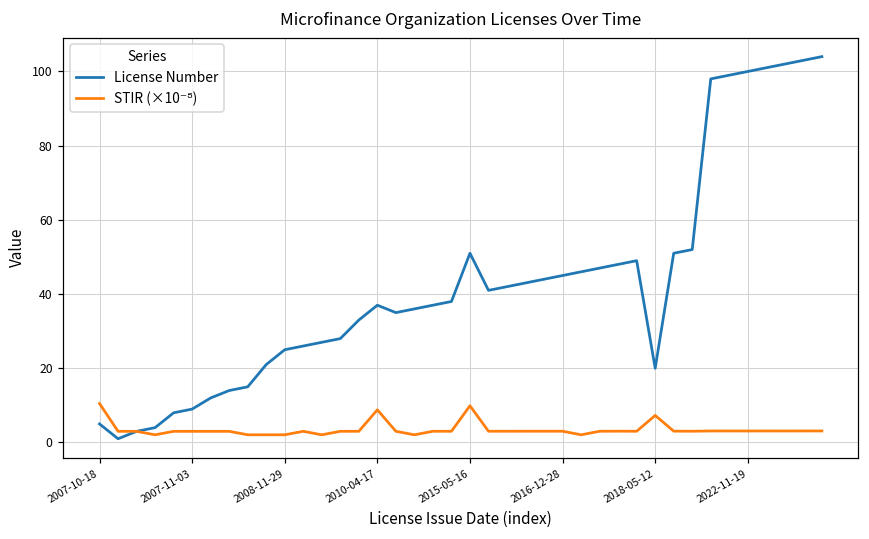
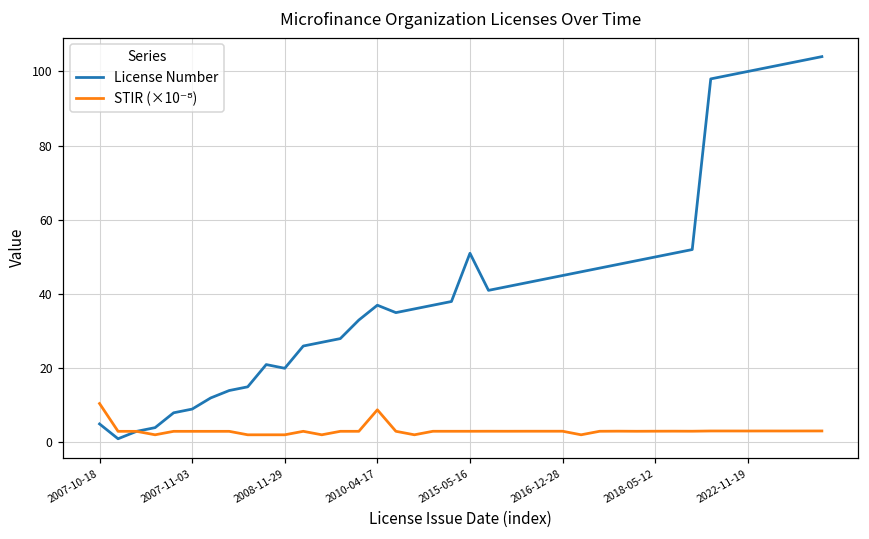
  {
    "License Number": {
      "2007-10-18": 5,
-     "2008-11-29": 25,
+     "2008-11-29": 20,
      "2010-04-17": 37,
      "2015-05-16": 51,
      "2016-12-28": 45,
-     "2018-05-12": 20
+     "2018-05-12": 50
    },
    "STIR (×10⁻⁸)": {
      "2007-10-18": 10,
      "2008-11-29": 2,
      "2010-04-17": 9,
-     "2015-05-16": 10,
+     "2015-05-16": 3,
      "2016-12-28": 3,
-     "2018-05-12": 7
+     "2018-05-12": 3
    }
  }
